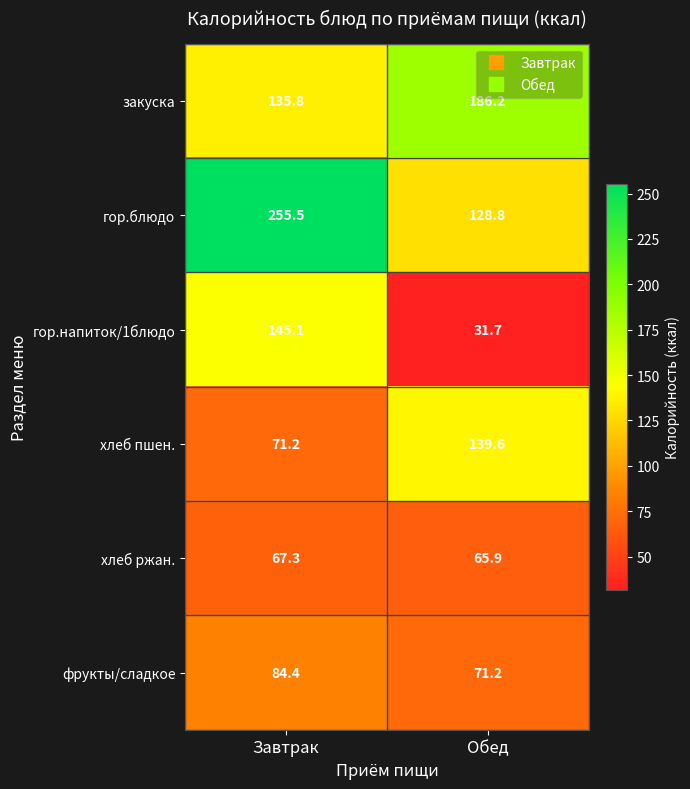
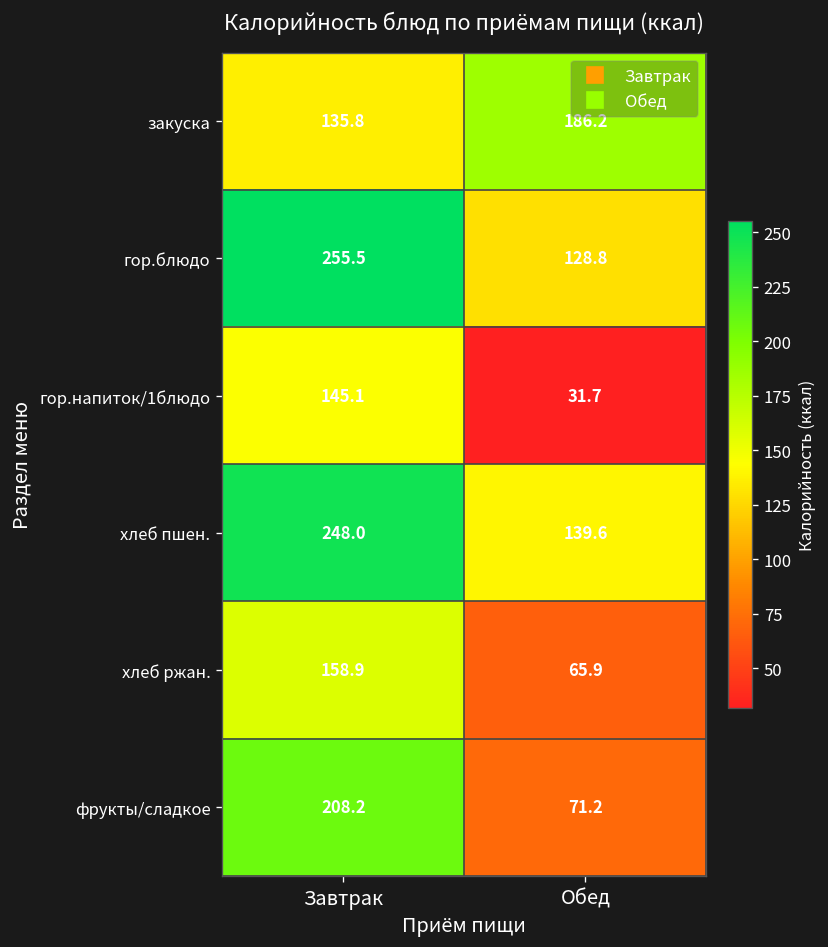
  {
    "закуска": {
      "Завтрак": 135.8
    },
    "гор.блюдо": {
      "Завтрак": 255.5,
      "Обед": 128.8
    },
    "гор.напиток/1блюдо": {
      "Завтрак": 145.1,
      "Обед": 31.7
    },
    "хлеб пшен.": {
-     "Завтрак": 71.2,
+     "Завтрак": 248.0,
      "Обед": 139.6
    },
    "хлеб ржан.": {
-     "Завтрак": 67.3,
+     "Завтрак": 158.9,
      "Обед": 65.9
    },
    "фрукты/сладкое": {
-     "Завтрак": 84.4,
+     "Завтрак": 208.2,
      "Обед": 71.2
    }
  }
